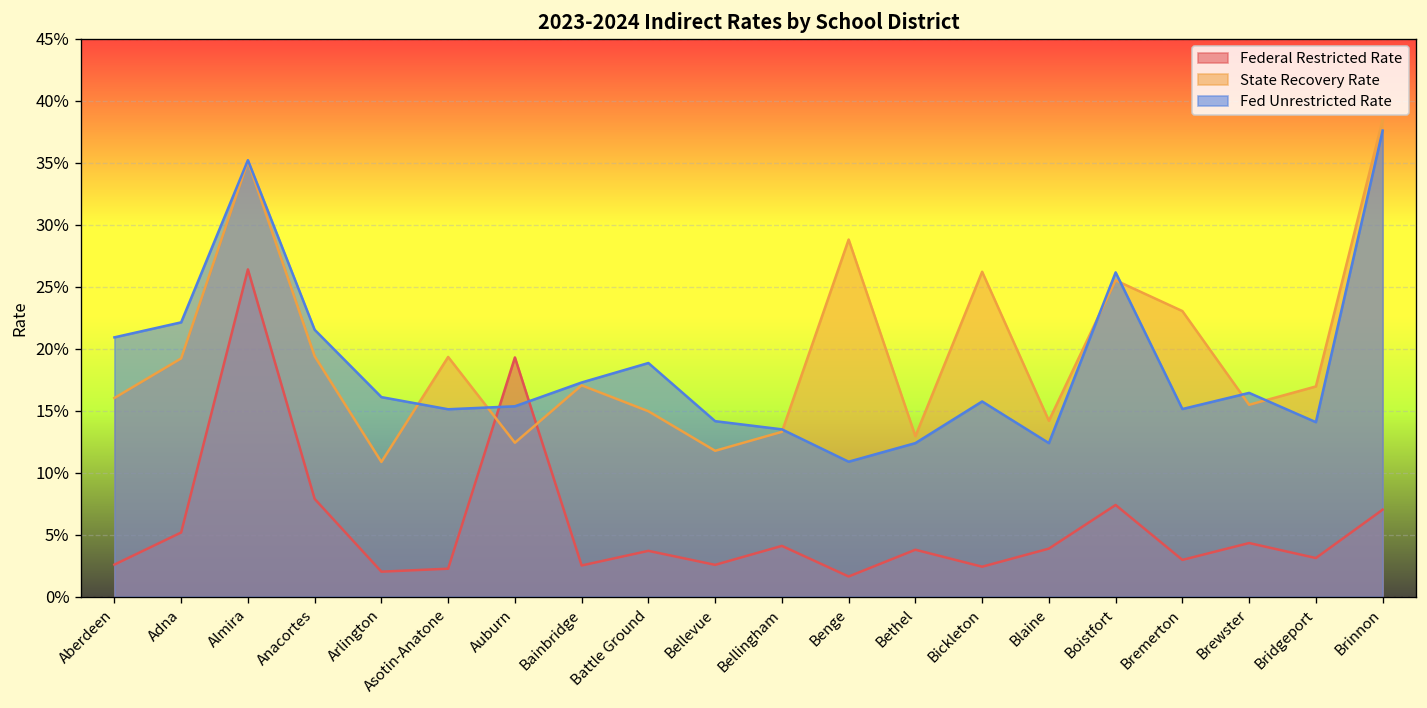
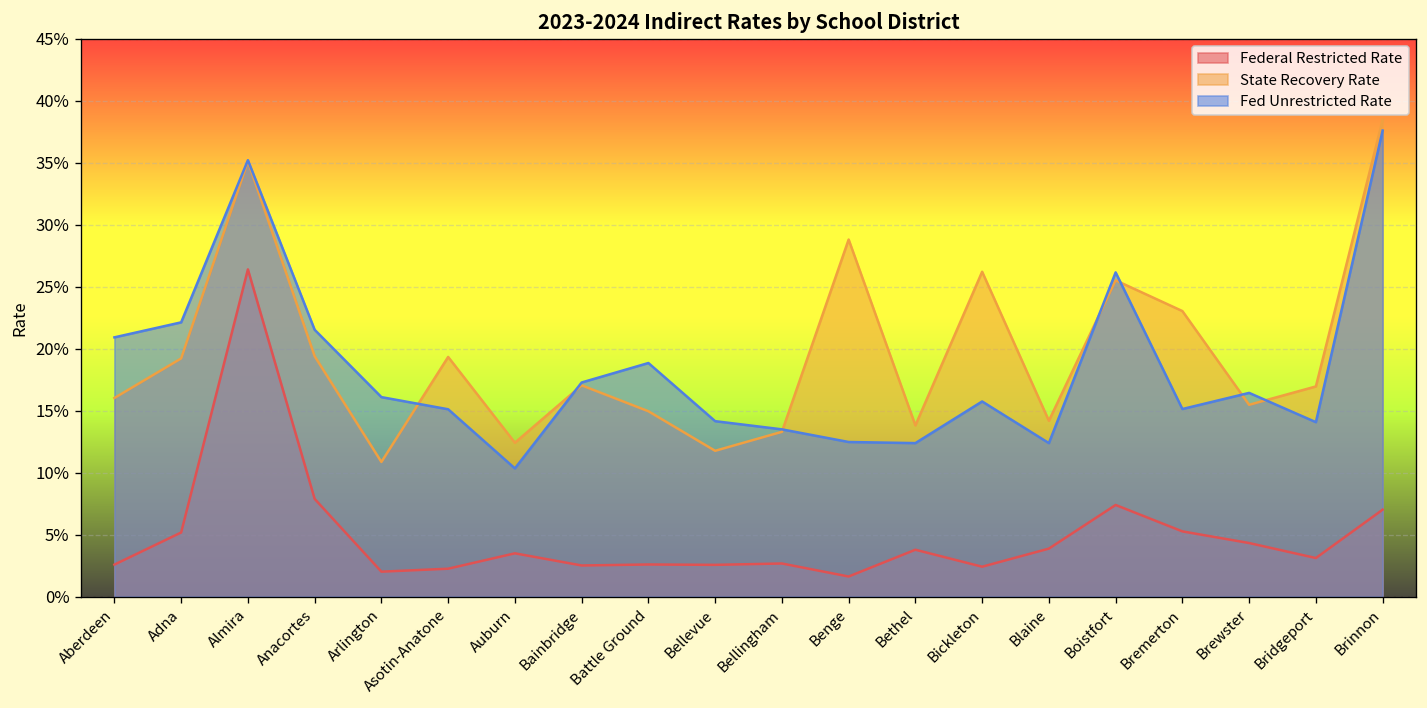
  {
    "Federal Restricted Rate": {
      "Aberdeen": "2.6%",
      "Adna": "5.2%",
      "Almira": "26.4%",
      "Anacortes": "7.9%",
      "Arlington": "2.0%",
      "Asotin-Anatone": "2.3%",
-     "Auburn": "19.3%",
+     "Auburn": "3.5%",
      "Bainbridge": "2.5%",
-     "Battle Ground": "3.7%",
+     "Battle Ground": "2.6%",
      "Bellevue": "2.6%",
-     "Bellingham": "4.1%",
+     "Bellingham": "2.7%",
      "Benge": "1.6%",
      "Bethel": "3.8%",
      "Bickleton": "2.4%",
      "Blaine": "3.9%",
      "Boistfort": "7.4%",
-     "Bremerton": "3.0%",
+     "Bremerton": "5.3%",
      "Brewster": "4.3%",
      "Bridgeport": "3.1%",
      "Brinnon": "7.0%"
    },
    "State Recovery Rate": {
      "Aberdeen": "16.0%",
      "Adna": "19.2%",
      "Anacortes": "19.4%",
      "Arlington": "10.9%",
      "Asotin-Anatone": "19.3%",
      "Auburn": "12.4%",
      "Battle Ground": "15.0%",
      "Bellevue": "11.8%",
      "Benge": "28.8%",
-     "Bethel": "13.0%",
+     "Bethel": "13.8%",
      "Bickleton": "26.2%",
      "Blaine": "14.2%",
      "Boistfort": "25.5%",
      "Bremerton": "23.0%",
      "Brewster": "15.5%",
      "Bridgeport": "17.0%"
    },
    "Fed Unrestricted Rate": {
      "Aberdeen": "20.9%",
      "Adna": "22.1%",
      "Anacortes": "21.5%",
      "Arlington": "16.1%",
      "Asotin-Anatone": "15.1%",
-     "Auburn": "15.4%",
+     "Auburn": "10.4%",
      "Battle Ground": "18.9%",
      "Bellevue": "14.2%",
-     "Benge": "10.9%",
+     "Benge": "12.5%",
      "Bethel": "12.4%",
      "Bickleton": "15.8%",
      "Blaine": "12.4%",
      "Boistfort": "26.2%",
      "Bremerton": "15.1%",
      "Brewster": "16.4%",
      "Bridgeport": "14.1%",
      "Brinnon": "37.6%"
    }
  }
